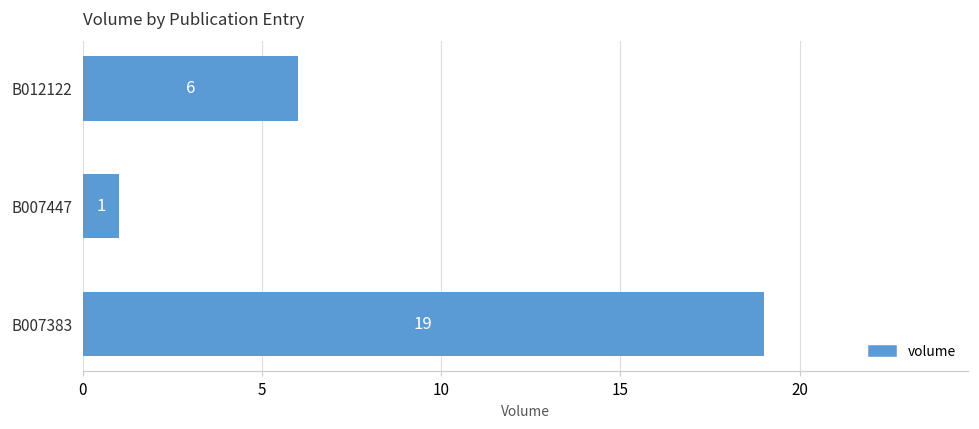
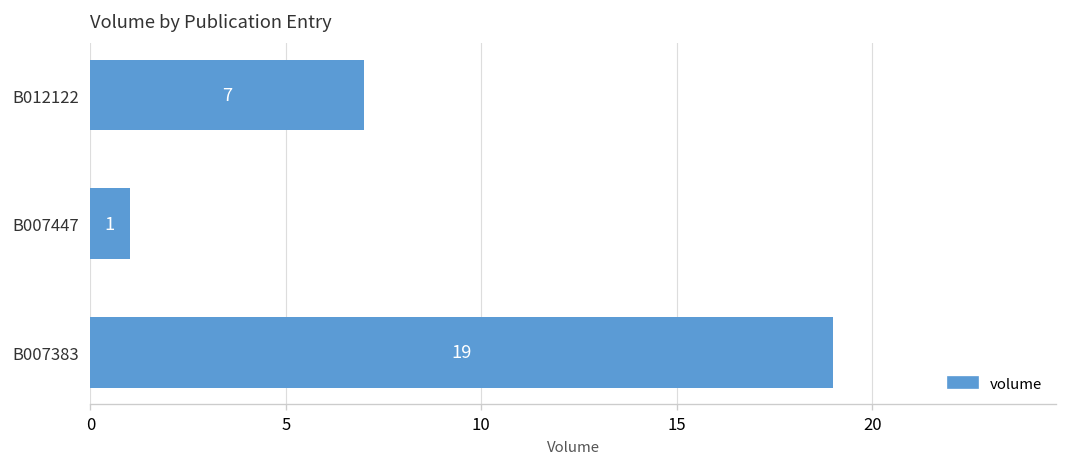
  {
-   "B012122": 6,
+   "B012122": 7,
    "B007447": 1,
    "B007383": 19
  }
